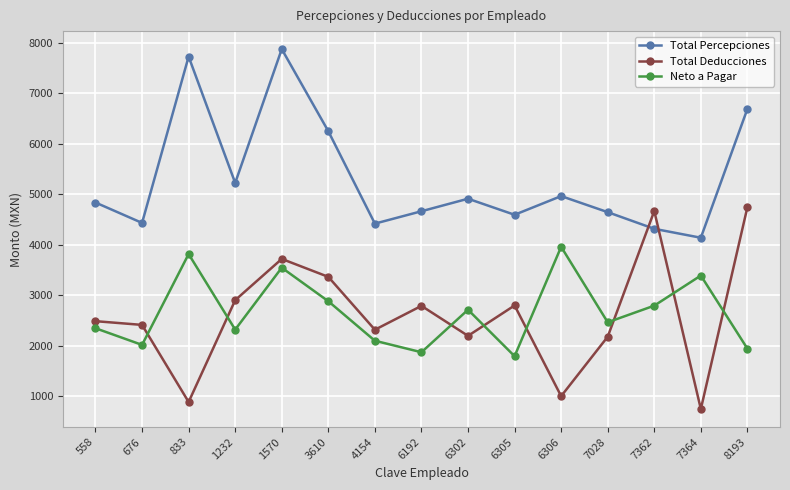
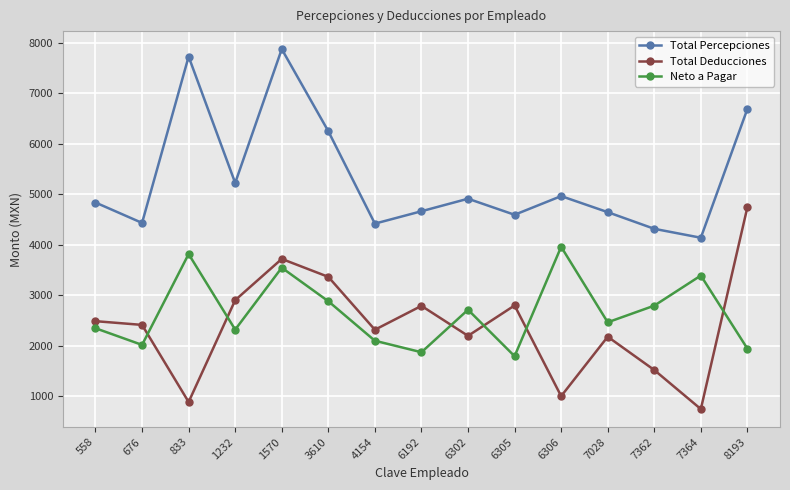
  {
    "Total Percepciones": {
      "558": 4800,
      "676": 4400,
      "833": 7700,
      "1232": 5200,
      "1570": 7900,
      "3610": 6200,
      "4154": 4400,
      "6192": 4700,
      "6302": 4900,
      "6305": 4600,
      "6306": 5000,
      "7028": 4600,
      "7362": 4300,
      "7364": 4100,
      "8193": 6700
    },
    "Total Deducciones": {
      "558": 2500,
      "676": 2400,
      "833": 900,
      "1232": 2900,
      "1570": 3700,
      "3610": 3400,
      "4154": 2300,
      "6192": 2800,
      "6302": 2200,
      "6305": 2800,
      "6306": 1000,
      "7028": 2200,
-     "7362": 4700,
+     "7362": 1500,
      "7364": 700,
      "8193": 4700
    },
    "Neto a Pagar": {
      "558": 2300,
      "676": 2000,
      "833": 3800,
      "1232": 2300,
      "1570": 3500,
      "3610": 2900,
      "4154": 2100,
      "6192": 1900,
      "6302": 2700,
      "6305": 1800,
      "6306": 4000,
      "7028": 2500,
      "7362": 2800,
      "7364": 3400,
      "8193": 1900
    }
  }
